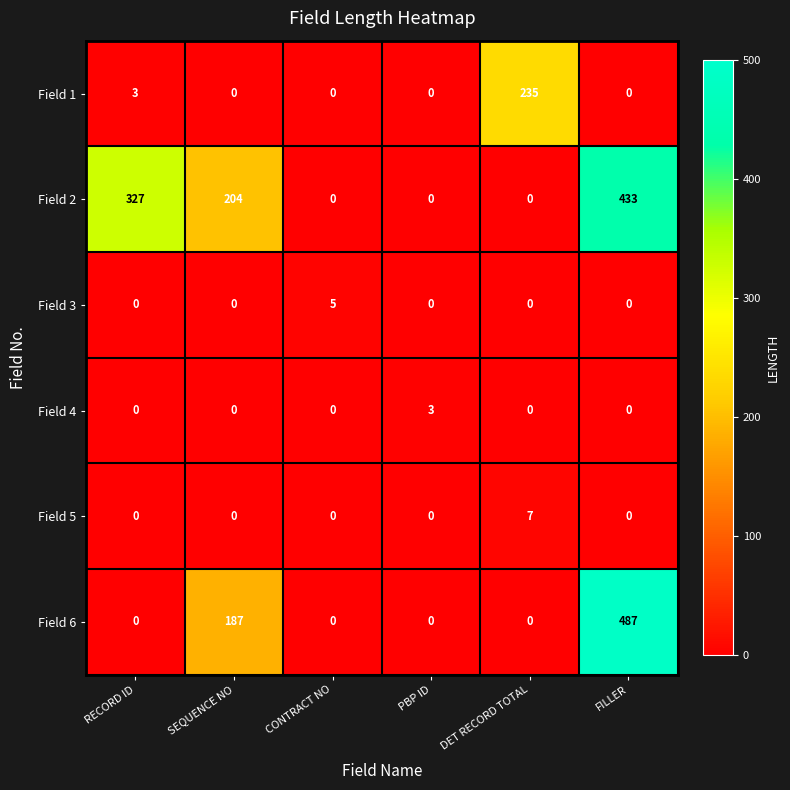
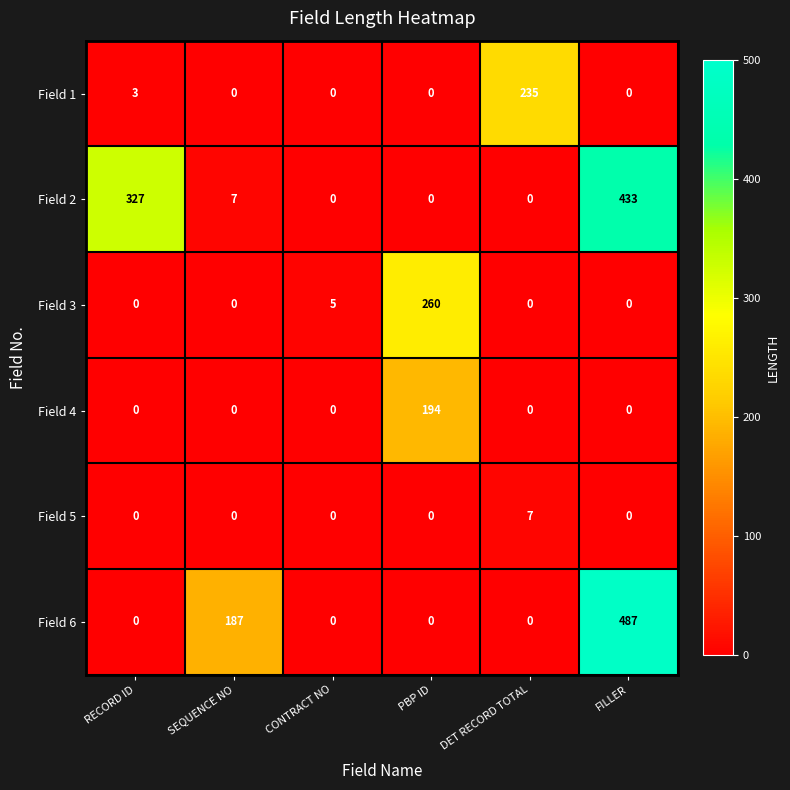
  {
    "Field 1": {
      "RECORD ID": 3,
      "SEQUENCE NO": 0,
      "CONTRACT NO": 0,
      "PBP ID": 0,
      "DET RECORD TOTAL": 235,
      "FILLER": 0
    },
    "Field 2": {
      "RECORD ID": 327,
-     "SEQUENCE NO": 204,
+     "SEQUENCE NO": 7,
      "CONTRACT NO": 0,
      "PBP ID": 0,
      "DET RECORD TOTAL": 0,
      "FILLER": 433
    },
    "Field 3": {
      "RECORD ID": 0,
      "SEQUENCE NO": 0,
      "CONTRACT NO": 5,
-     "PBP ID": 0,
+     "PBP ID": 260,
      "DET RECORD TOTAL": 0,
      "FILLER": 0
    },
    "Field 4": {
      "RECORD ID": 0,
      "SEQUENCE NO": 0,
      "CONTRACT NO": 0,
-     "PBP ID": 3,
+     "PBP ID": 194,
      "DET RECORD TOTAL": 0,
      "FILLER": 0
    },
    "Field 5": {
      "RECORD ID": 0,
      "SEQUENCE NO": 0,
      "CONTRACT NO": 0,
      "PBP ID": 0,
      "DET RECORD TOTAL": 7,
      "FILLER": 0
    },
    "Field 6": {
      "RECORD ID": 0,
      "SEQUENCE NO": 187,
      "CONTRACT NO": 0,
      "PBP ID": 0,
      "DET RECORD TOTAL": 0,
      "FILLER": 487
    }
  }
